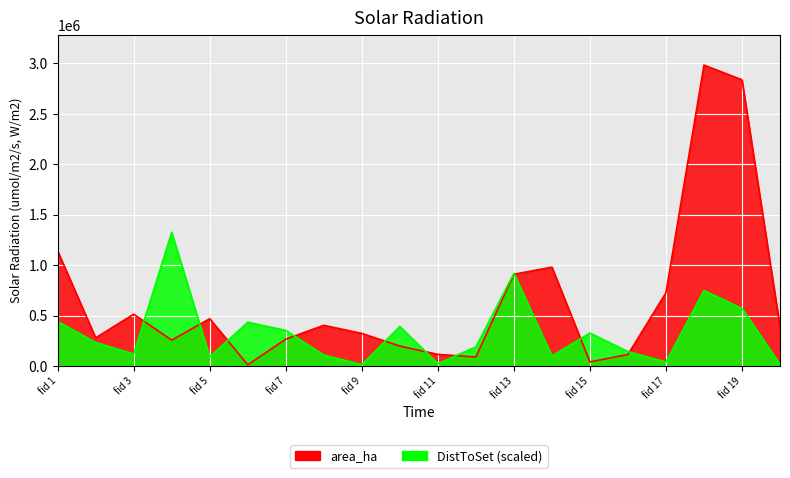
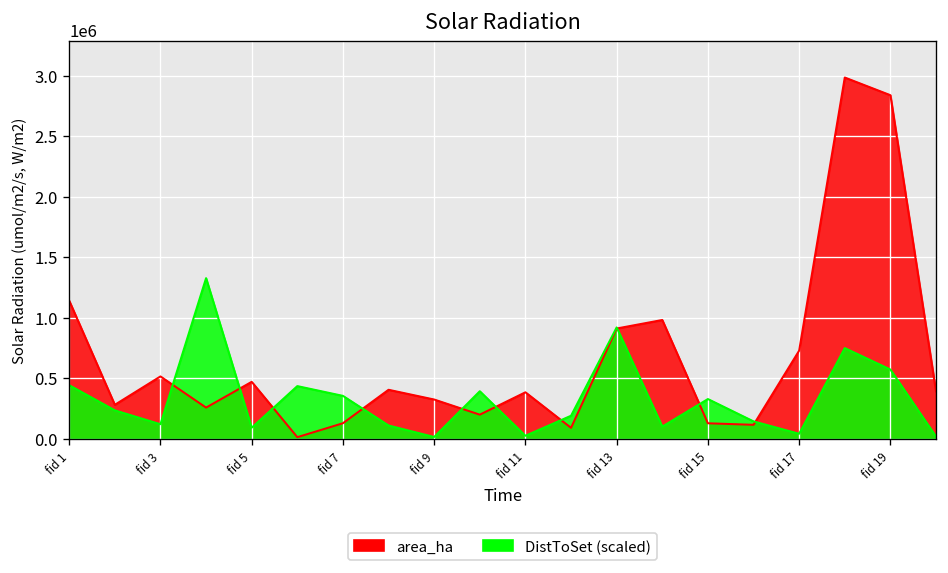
  {
    "area_ha": {
      "fid 1": 1140000,
      "fid 3": 510000,
      "fid 5": 470000,
-     "fid 7": 270000,
+     "fid 7": 130000,
      "fid 9": 320000,
-     "fid 11": 110000,
-     "fid 15": 40000,
+     "fid 11": 380000,
+     "fid 15": 130000,
      "fid 17": 730000,
      "fid 19": 2840000
    }
  }
